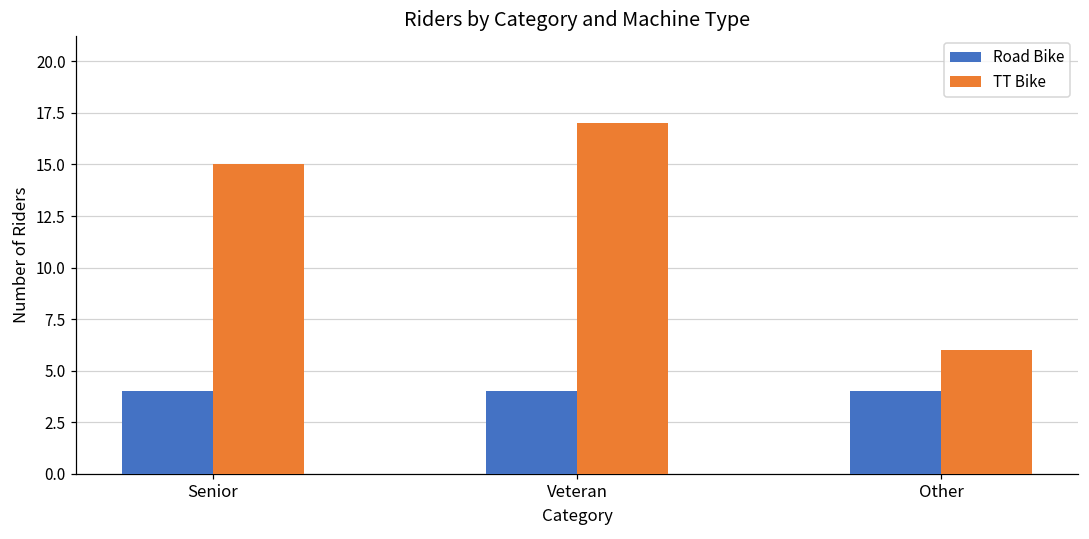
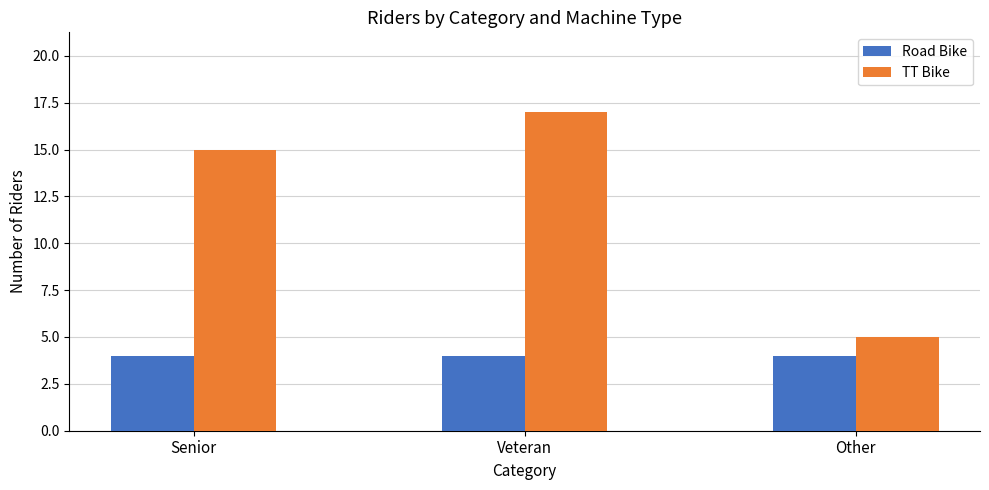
  {
    "Road Bike": {
      "Senior": 4,
      "Veteran": 4,
      "Other": 4
    },
    "TT Bike": {
      "Senior": 15,
      "Veteran": 17,
-     "Other": 6
+     "Other": 5
    }
  }
